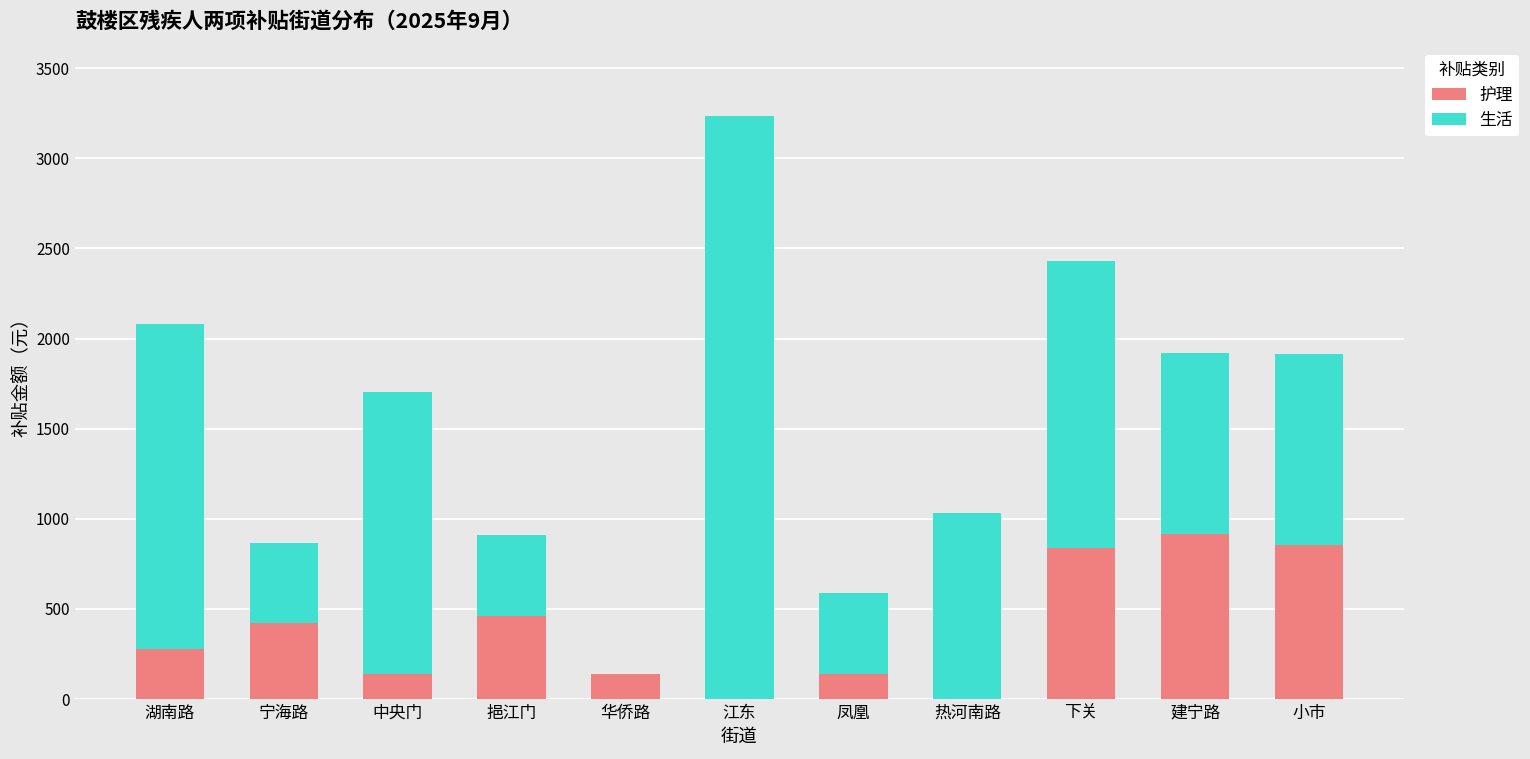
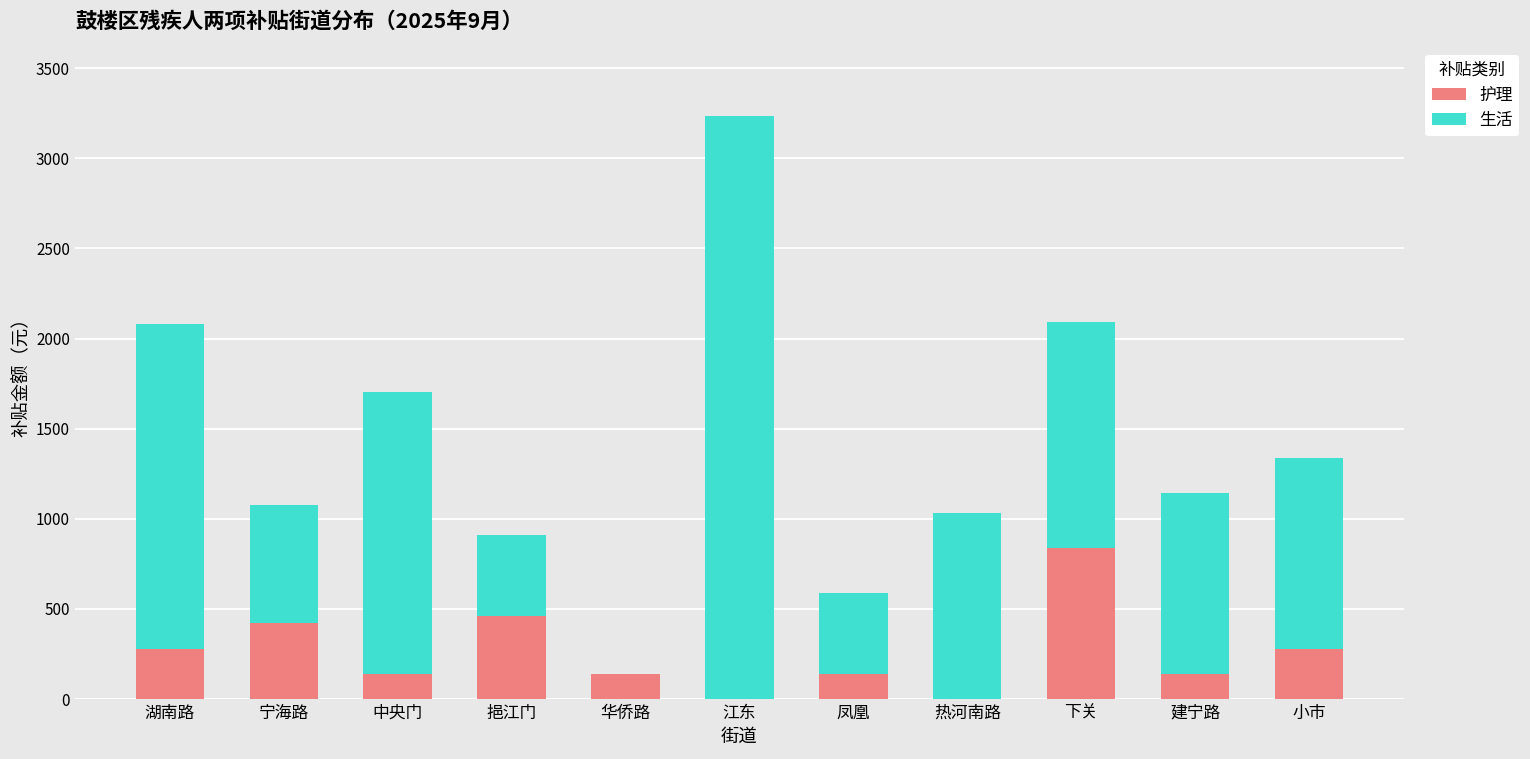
  {
    "护理": {
      "湖南路": 280,
      "宁海路": 420,
      "中央门": 140,
      "挹江门": 460,
      "华侨路": 140,
      "江东": 0,
      "凤凰": 140,
      "热河南路": 0,
      "下关": 840,
-     "建宁路": 920,
-     "小市": 850
+     "建宁路": 140,
+     "小市": 280
    },
    "生活": {
      "湖南路": 1800,
-     "宁海路": 450,
+     "宁海路": 660,
      "中央门": 1560,
      "挹江门": 450,
      "华侨路": 0,
      "江东": 3230,
      "凤凰": 450,
      "热河南路": 1030,
-     "下关": 1590,
+     "下关": 1250,
      "建宁路": 1000,
      "小市": 1060
    }
  }
